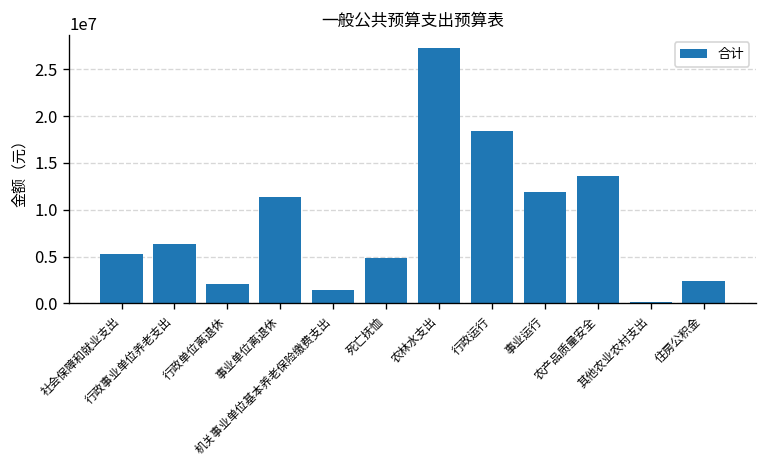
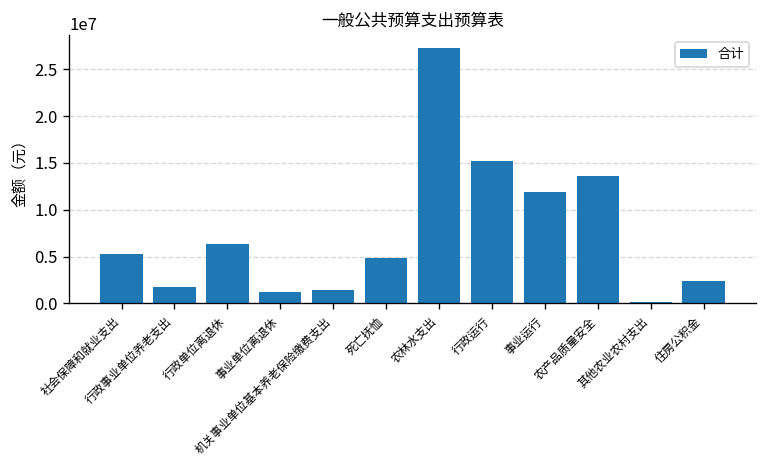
  {
    "社会保障和就业支出": 5000000,
-   "行政事业单位养老支出": 6000000,
-   "行政单位离退休": 2000000,
-   "事业单位离退休": 11000000,
+   "行政事业单位养老支出": 2000000,
+   "行政单位离退休": 6000000,
+   "事业单位离退休": 1000000,
    "机关事业单位基本养老保险缴费支出": 1000000,
    "死亡抚恤": 5000000,
    "农林水支出": 27000000,
-   "行政运行": 18000000,
+   "行政运行": 15000000,
    "事业运行": 12000000,
    "农产品质量安全": 14000000,
    "住房公积金": 2000000
  }
